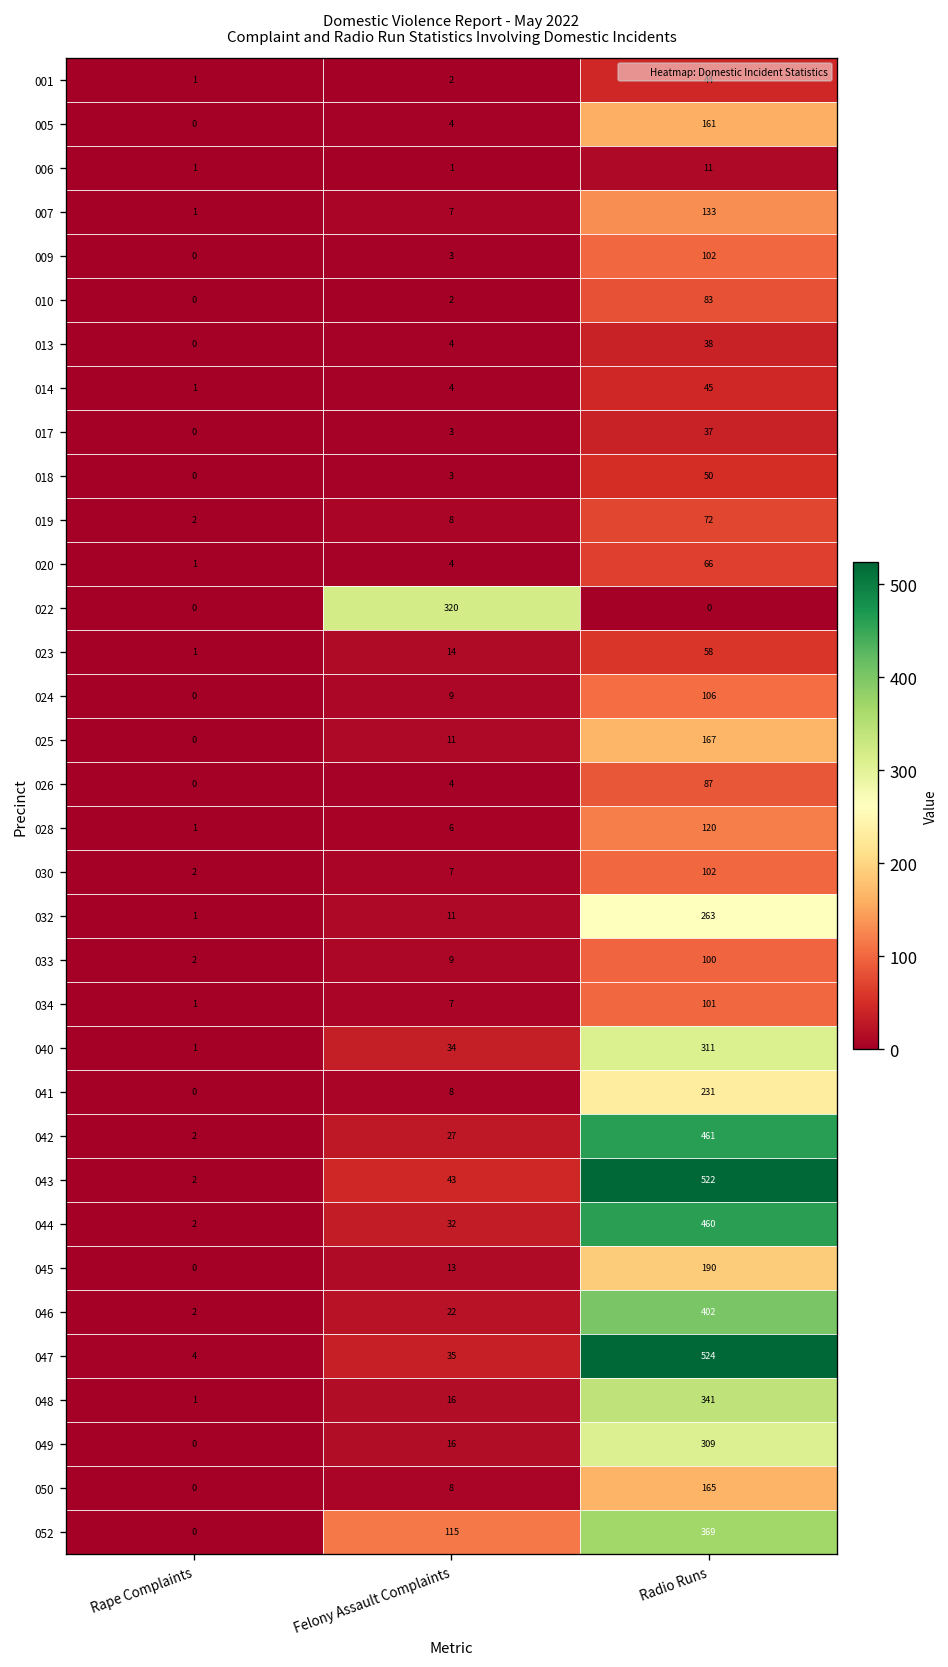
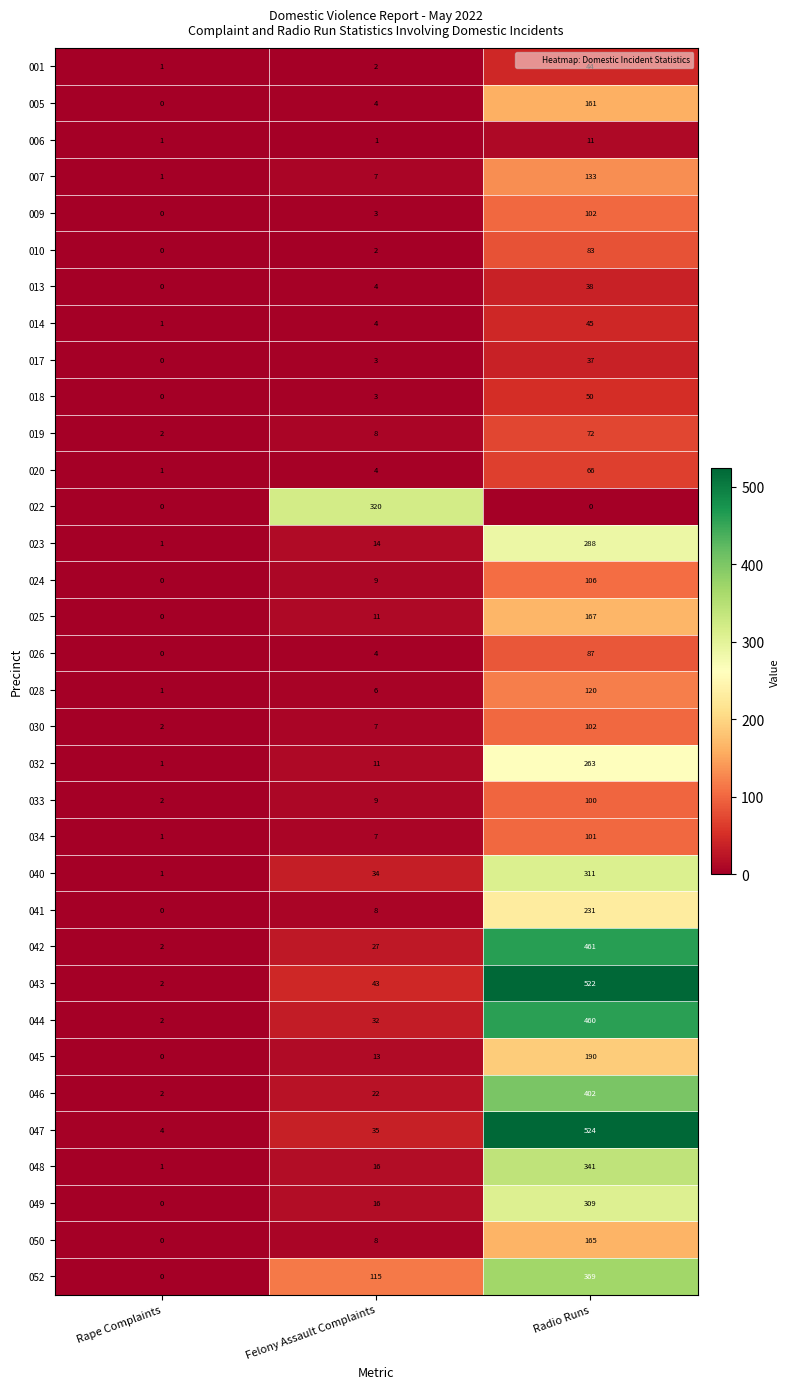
  {
    "001": {
      "Rape Complaints": 1,
      "Felony Assault Complaints": 2
    },
    "005": {
      "Rape Complaints": 0,
      "Felony Assault Complaints": 4,
      "Radio Runs": 161
    },
    "006": {
      "Rape Complaints": 1,
      "Felony Assault Complaints": 1,
      "Radio Runs": 11
    },
    "007": {
      "Rape Complaints": 1,
      "Felony Assault Complaints": 7,
      "Radio Runs": 133
    },
    "009": {
      "Rape Complaints": 0,
      "Felony Assault Complaints": 3,
      "Radio Runs": 102
    },
    "010": {
      "Rape Complaints": 0,
      "Felony Assault Complaints": 2,
      "Radio Runs": 83
    },
    "013": {
      "Rape Complaints": 0,
      "Felony Assault Complaints": 4,
      "Radio Runs": 38
    },
    "014": {
      "Rape Complaints": 1,
      "Felony Assault Complaints": 4,
      "Radio Runs": 45
    },
    "017": {
      "Rape Complaints": 0,
      "Felony Assault Complaints": 3,
      "Radio Runs": 37
    },
    "018": {
      "Rape Complaints": 0,
      "Felony Assault Complaints": 3,
      "Radio Runs": 50
    },
    "019": {
      "Rape Complaints": 2,
      "Felony Assault Complaints": 8,
      "Radio Runs": 72
    },
    "020": {
      "Rape Complaints": 1,
      "Felony Assault Complaints": 4,
      "Radio Runs": 66
    },
    "022": {
      "Rape Complaints": 0,
      "Felony Assault Complaints": 320,
      "Radio Runs": 0
    },
    "023": {
      "Rape Complaints": 1,
      "Felony Assault Complaints": 14,
-     "Radio Runs": 58
+     "Radio Runs": 288
    },
    "024": {
      "Rape Complaints": 0,
      "Felony Assault Complaints": 9,
      "Radio Runs": 106
    },
    "025": {
      "Rape Complaints": 0,
      "Felony Assault Complaints": 11,
      "Radio Runs": 167
    },
    "026": {
      "Rape Complaints": 0,
      "Felony Assault Complaints": 4,
      "Radio Runs": 87
    },
    "028": {
      "Rape Complaints": 1,
      "Felony Assault Complaints": 6,
      "Radio Runs": 120
    },
    "030": {
      "Rape Complaints": 2,
      "Felony Assault Complaints": 7,
      "Radio Runs": 102
    },
    "032": {
      "Rape Complaints": 1,
      "Felony Assault Complaints": 11,
      "Radio Runs": 263
    },
    "033": {
      "Rape Complaints": 2,
      "Felony Assault Complaints": 9,
      "Radio Runs": 100
    },
    "034": {
      "Rape Complaints": 1,
      "Felony Assault Complaints": 7,
      "Radio Runs": 101
    },
    "040": {
      "Rape Complaints": 1,
      "Felony Assault Complaints": 34,
      "Radio Runs": 311
    },
    "041": {
      "Rape Complaints": 0,
      "Felony Assault Complaints": 8,
      "Radio Runs": 231
    },
    "042": {
      "Rape Complaints": 2,
      "Felony Assault Complaints": 27,
      "Radio Runs": 461
    },
    "043": {
      "Rape Complaints": 2,
      "Felony Assault Complaints": 43,
      "Radio Runs": 522
    },
    "044": {
      "Rape Complaints": 2,
      "Felony Assault Complaints": 32,
      "Radio Runs": 460
    },
    "045": {
      "Rape Complaints": 0,
      "Felony Assault Complaints": 13,
      "Radio Runs": 190
    },
    "046": {
      "Rape Complaints": 2,
      "Felony Assault Complaints": 22,
      "Radio Runs": 402
    },
    "047": {
      "Rape Complaints": 4,
      "Felony Assault Complaints": 35,
      "Radio Runs": 524
    },
    "048": {
      "Rape Complaints": 1,
      "Felony Assault Complaints": 16,
      "Radio Runs": 341
    },
    "049": {
      "Rape Complaints": 0,
      "Felony Assault Complaints": 16,
      "Radio Runs": 309
    },
    "050": {
      "Rape Complaints": 0,
      "Felony Assault Complaints": 8,
      "Radio Runs": 165
    },
    "052": {
      "Rape Complaints": 0,
      "Felony Assault Complaints": 115,
      "Radio Runs": 369
    }
  }
